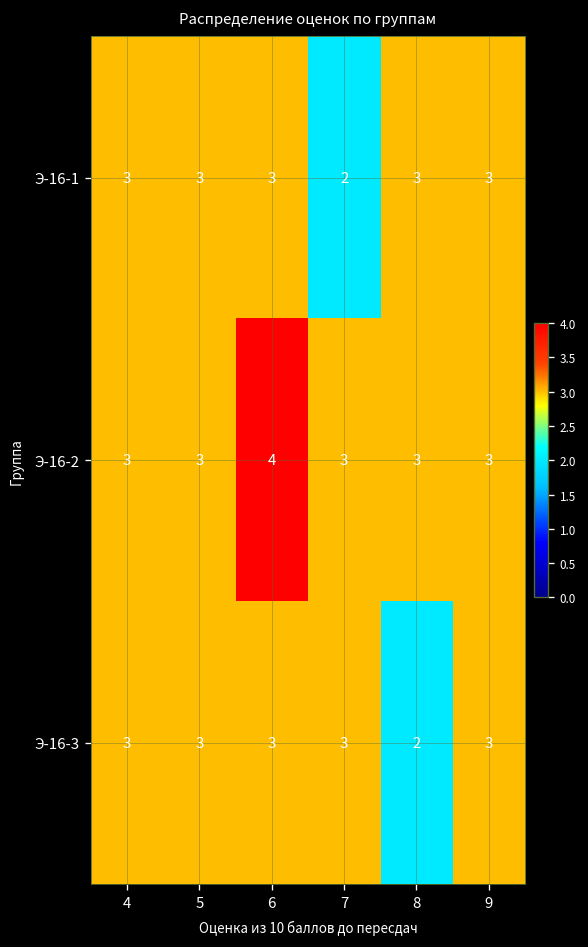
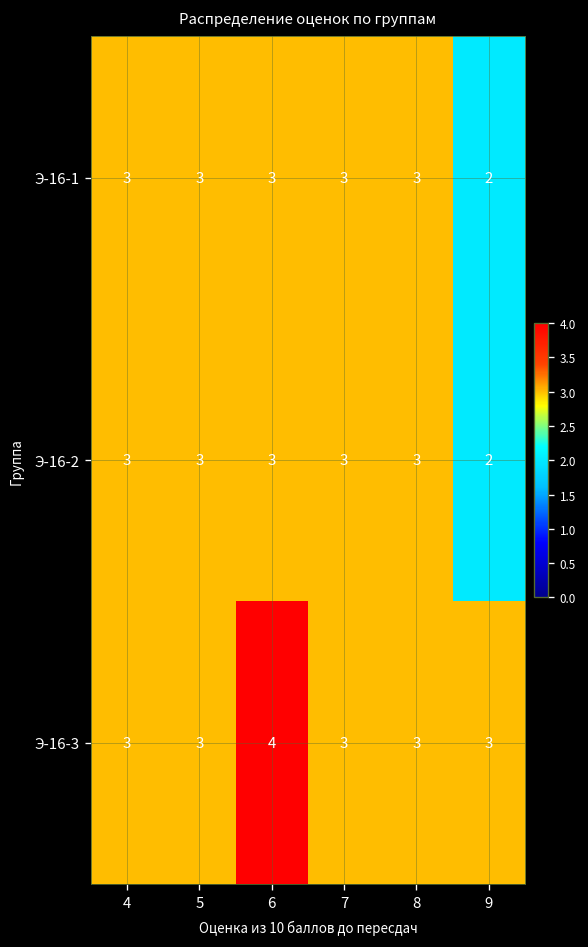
  {
    "Э-16-1": {
      "4": 3,
      "5": 3,
      "6": 3,
-     "7": 2,
+     "7": 3,
      "8": 3,
-     "9": 3
+     "9": 2
    },
    "Э-16-2": {
      "4": 3,
      "5": 3,
-     "6": 4,
+     "6": 3,
      "7": 3,
      "8": 3,
-     "9": 3
+     "9": 2
    },
    "Э-16-3": {
      "4": 3,
      "5": 3,
-     "6": 3,
+     "6": 4,
      "7": 3,
-     "8": 2,
+     "8": 3,
      "9": 3
    }
  }
